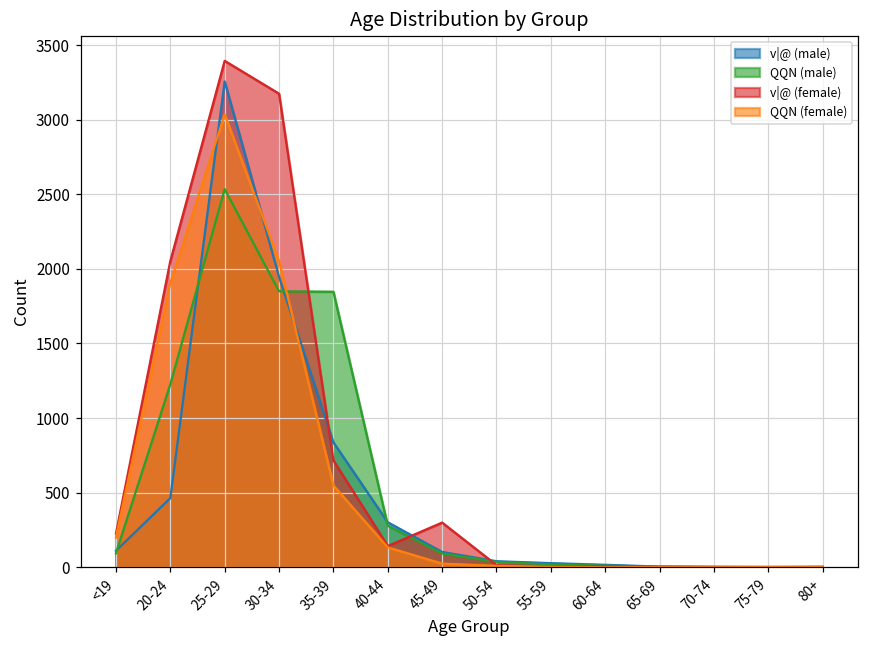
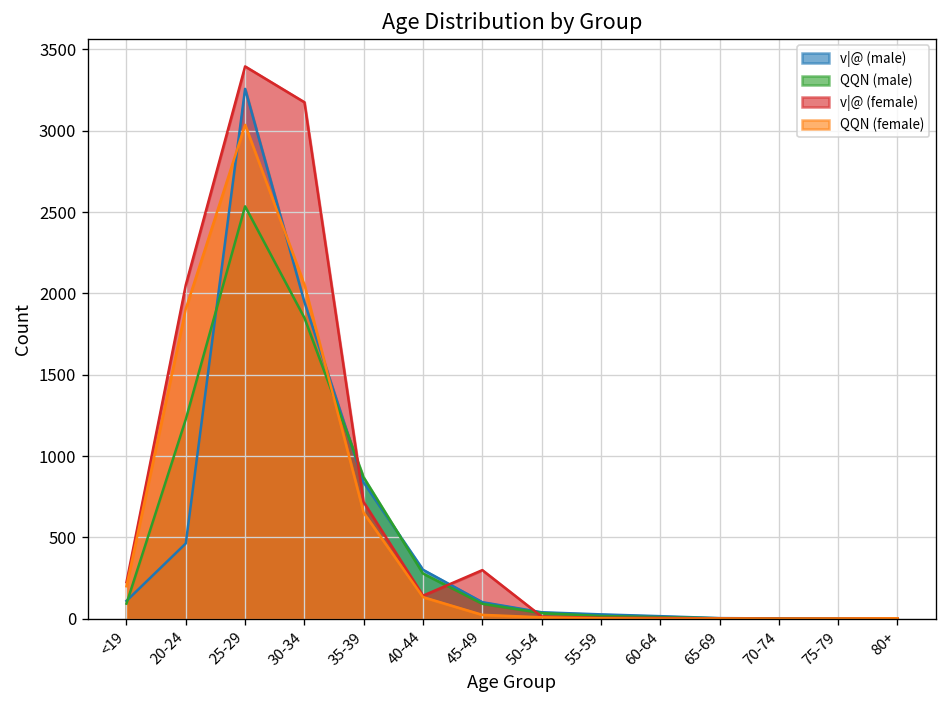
  {
    "v|@ (male)": {
      "20-24": 460,
      "25-29": 3260,
      "30-34": 1950,
      "35-39": 840,
      "40-44": 300
    },
    "QQN (male)": {
      "20-24": 1230,
      "25-29": 2540,
      "30-34": 1850,
-     "35-39": 1850,
+     "35-39": 870,
      "40-44": 280
    },
    "v|@ (female)": {
      "<19": 230,
      "20-24": 2050,
      "25-29": 3400,
      "30-34": 3180,
      "35-39": 720,
      "45-49": 300
    },
    "QQN (female)": {
      "<19": 200,
      "20-24": 1910,
      "25-29": 3040,
      "30-34": 2050,
-     "35-39": 550,
+     "35-39": 650,
      "45-49": 20
    }
  }
